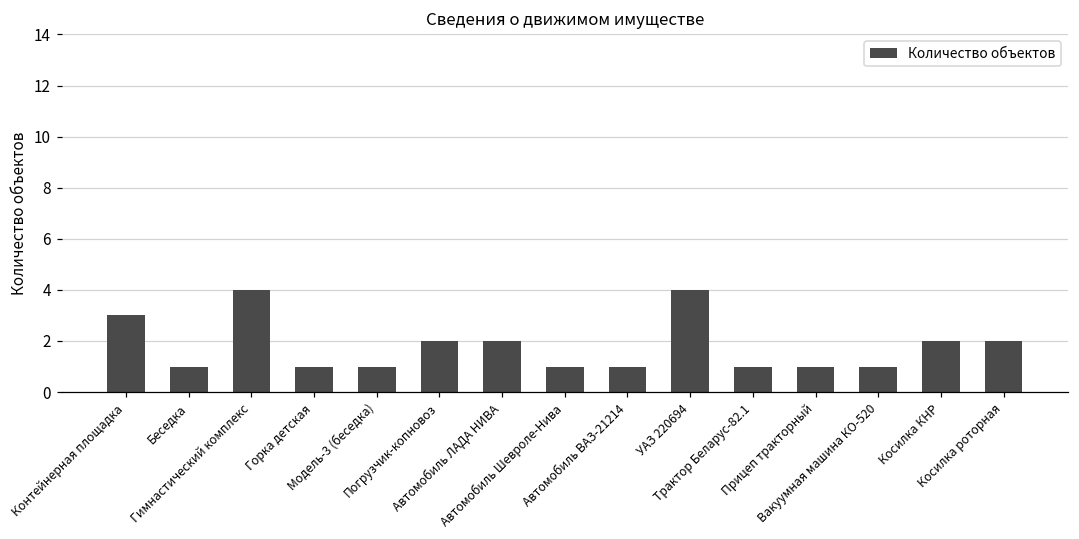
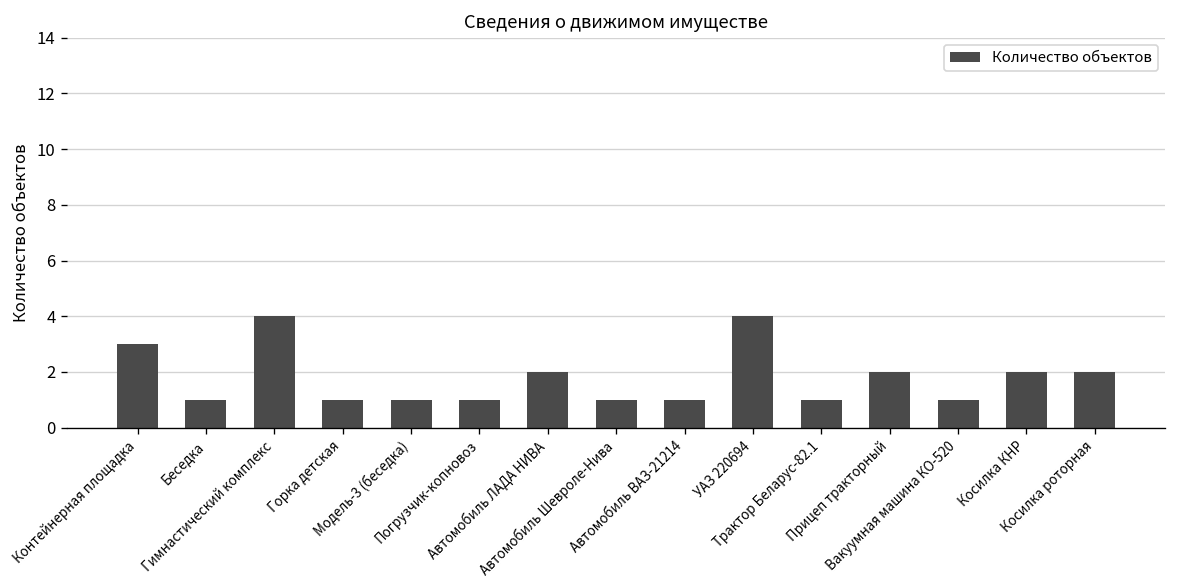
  {
    "Контейнерная площадка": 3,
    "Беседка": 1,
    "Гимнастический комплекс": 4,
    "Горка детская": 1,
    "Модель-3 (беседка)": 1,
-   "Погрузчик-копновоз": 2,
+   "Погрузчик-копновоз": 1,
    "Автомобиль ЛАДА НИВА": 2,
    "Автомобиль Шевроле-Нива": 1,
    "Автомобиль ВАЗ-21214": 1,
    "УАЗ 220694": 4,
    "Трактор Беларус-82.1": 1,
-   "Прицеп тракторный": 1,
+   "Прицеп тракторный": 2,
    "Вакуумная машина КО-520": 1,
    "Косилка КНР": 2,
    "Косилка роторная": 2
  }
